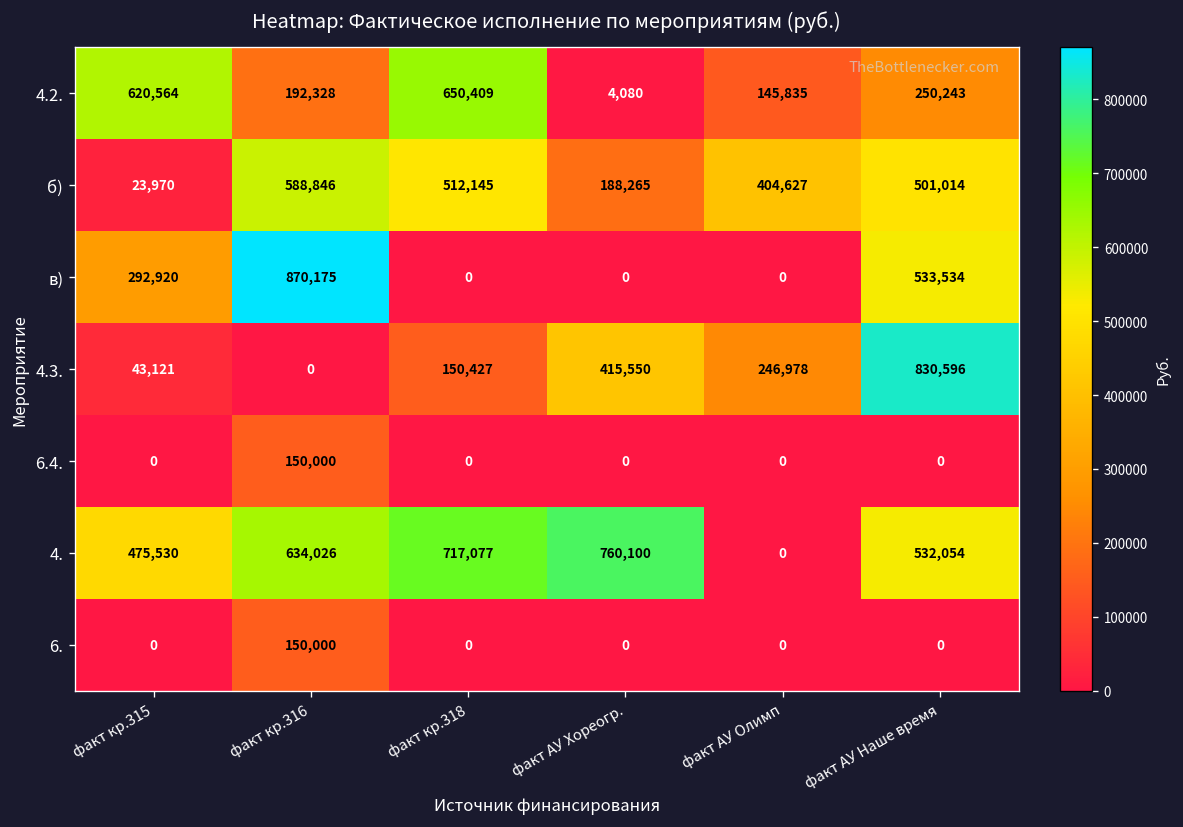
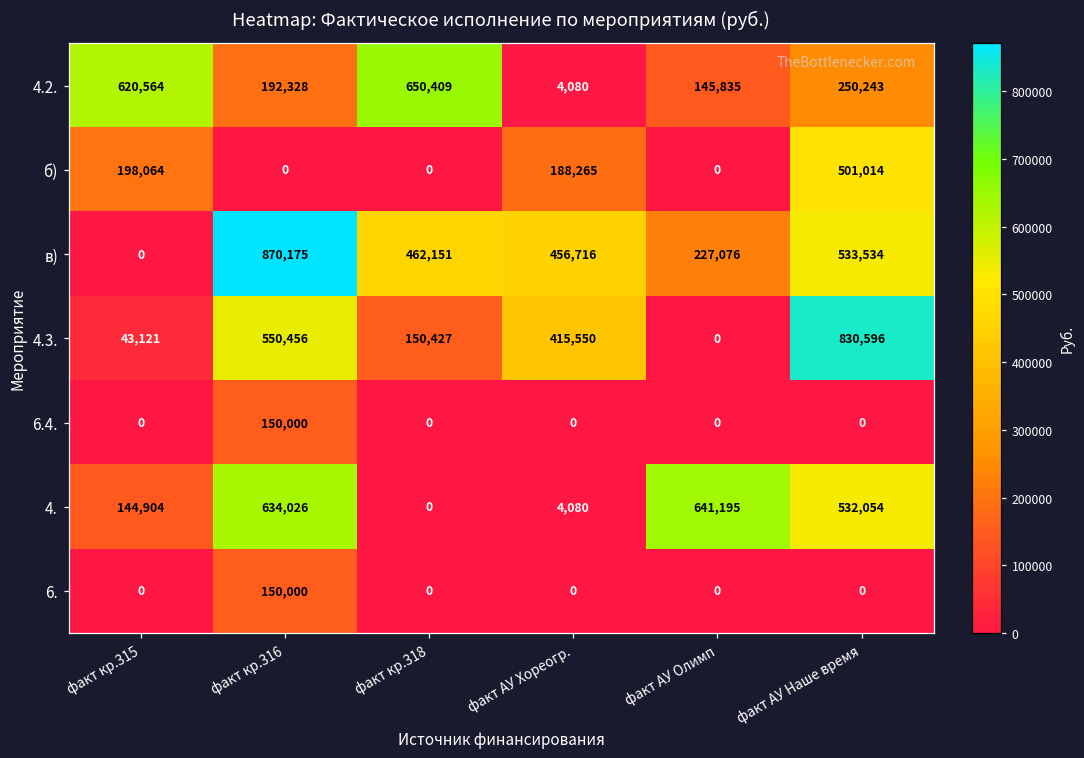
  {
    "4.2.": {
      "факт кр.315": "620,564",
      "факт кр.316": "192,328",
      "факт кр.318": "650,409",
      "факт АУ Хореогр.": "4,080",
      "факт АУ Олимп": "145,835"
    },
    "б)": {
-     "факт кр.315": "23,970",
-     "факт кр.316": "588,846",
-     "факт кр.318": "512,145",
+     "факт кр.315": "198,064",
+     "факт кр.316": "0",
+     "факт кр.318": "0",
      "факт АУ Хореогр.": "188,265",
-     "факт АУ Олимп": "404,627",
+     "факт АУ Олимп": "0",
      "факт АУ Наше время": "501,014"
    },
    "в)": {
-     "факт кр.315": "292,920",
+     "факт кр.315": "0",
      "факт кр.316": "870,175",
-     "факт кр.318": "0",
-     "факт АУ Хореогр.": "0",
-     "факт АУ Олимп": "0",
+     "факт кр.318": "462,151",
+     "факт АУ Хореогр.": "456,716",
+     "факт АУ Олимп": "227,076",
      "факт АУ Наше время": "533,534"
    },
    "4.3.": {
      "факт кр.315": "43,121",
-     "факт кр.316": "0",
+     "факт кр.316": "550,456",
      "факт кр.318": "150,427",
      "факт АУ Хореогр.": "415,550",
-     "факт АУ Олимп": "246,978",
+     "факт АУ Олимп": "0",
      "факт АУ Наше время": "830,596"
    },
    "6.4.": {
      "факт кр.315": "0",
      "факт кр.316": "150,000",
      "факт кр.318": "0",
      "факт АУ Хореогр.": "0",
      "факт АУ Олимп": "0",
      "факт АУ Наше время": "0"
    },
    "4.": {
-     "факт кр.315": "475,530",
+     "факт кр.315": "144,904",
      "факт кр.316": "634,026",
-     "факт кр.318": "717,077",
-     "факт АУ Хореогр.": "760,100",
-     "факт АУ Олимп": "0",
+     "факт кр.318": "0",
+     "факт АУ Хореогр.": "4,080",
+     "факт АУ Олимп": "641,195",
      "факт АУ Наше время": "532,054"
    },
    "6.": {
      "факт кр.315": "0",
      "факт кр.316": "150,000",
      "факт кр.318": "0",
      "факт АУ Хореогр.": "0",
      "факт АУ Олимп": "0",
      "факт АУ Наше время": "0"
    }
  }
